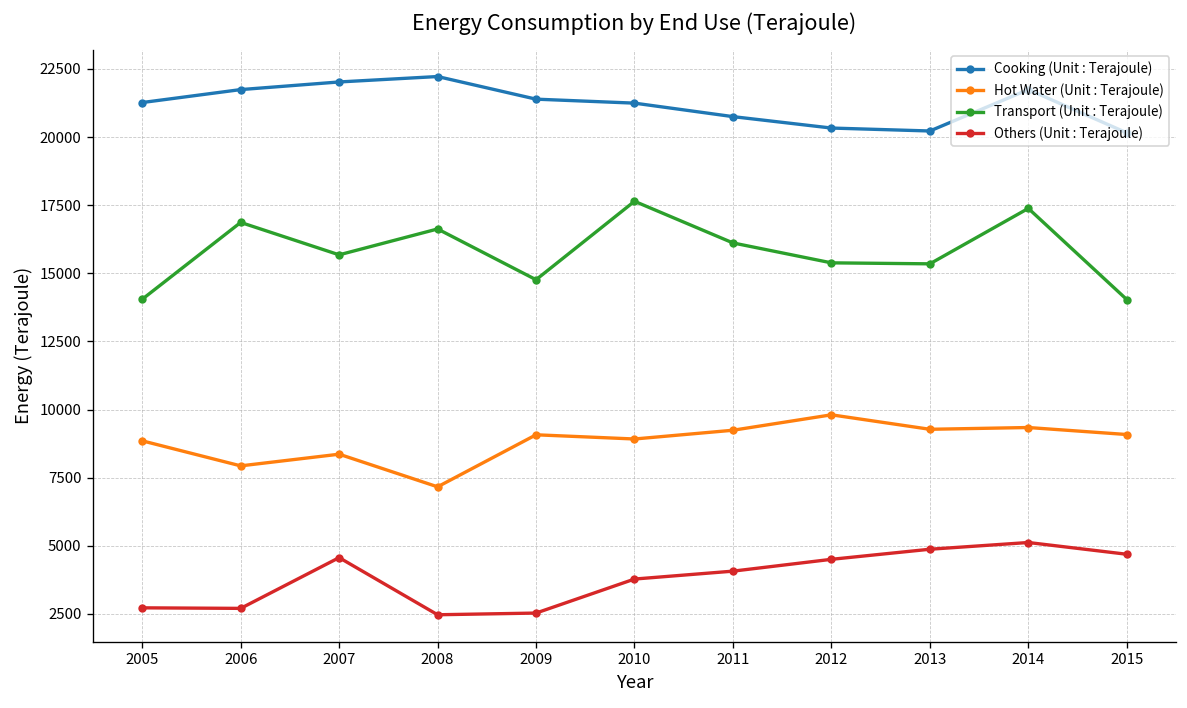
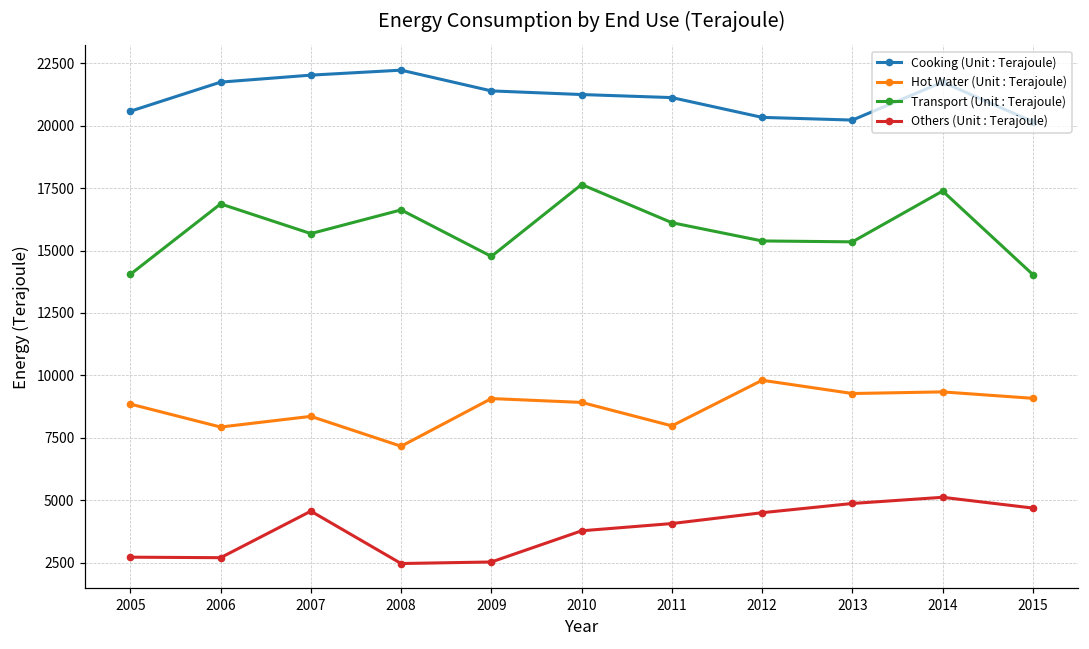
  {
    "Cooking (Unit : Terajoule)": {
-     "2005": 21300,
+     "2005": 20600,
      "2006": 21700,
      "2007": 22000,
      "2008": 22200,
      "2009": 21400,
      "2010": 21200,
-     "2011": 20700,
+     "2011": 21100,
      "2012": 20300,
      "2013": 20200
    },
    "Hot Water (Unit : Terajoule)": {
      "2005": 8900,
      "2006": 7900,
      "2007": 8400,
      "2008": 7200,
      "2009": 9100,
      "2010": 8900,
-     "2011": 9200,
+     "2011": 8000,
      "2012": 9800,
      "2013": 9300,
      "2014": 9300,
      "2015": 9100
    },
    "Transport (Unit : Terajoule)": {
      "2005": 14000,
      "2006": 16900,
      "2007": 15700,
      "2008": 16600,
      "2009": 14800,
      "2010": 17600,
      "2011": 16100,
      "2012": 15400,
      "2013": 15300,
      "2014": 17400,
      "2015": 14000
    },
    "Others (Unit : Terajoule)": {
      "2005": 2700,
      "2006": 2700,
      "2007": 4600,
      "2008": 2500,
      "2009": 2500,
      "2010": 3800,
      "2011": 4100,
      "2012": 4500,
      "2013": 4900,
      "2014": 5100,
      "2015": 4700
    }
  }
